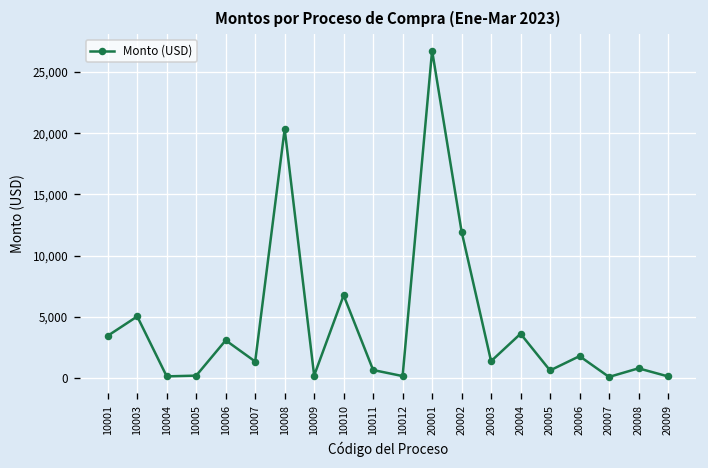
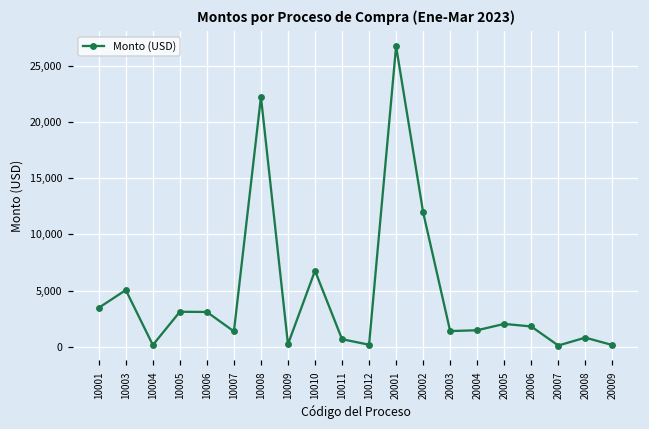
  {
    "10001": "3,500",
    "10003": "5,000",
    "10004": "200",
-   "10005": "200",
+   "10005": "3,100",
    "10006": "3,100",
    "10007": "1,400",
-   "10008": "20,300",
+   "10008": "22,200",
    "10009": "200",
    "10010": "6,800",
    "10011": "700",
    "10012": "200",
    "20001": "26,800",
    "20002": "12,000",
    "20003": "1,400",
-   "20004": "3,600",
-   "20005": "600",
+   "20004": "1,500",
+   "20005": "2,000",
    "20006": "1,800",
    "20007": "100",
    "20008": "800",
    "20009": "100"
  }
